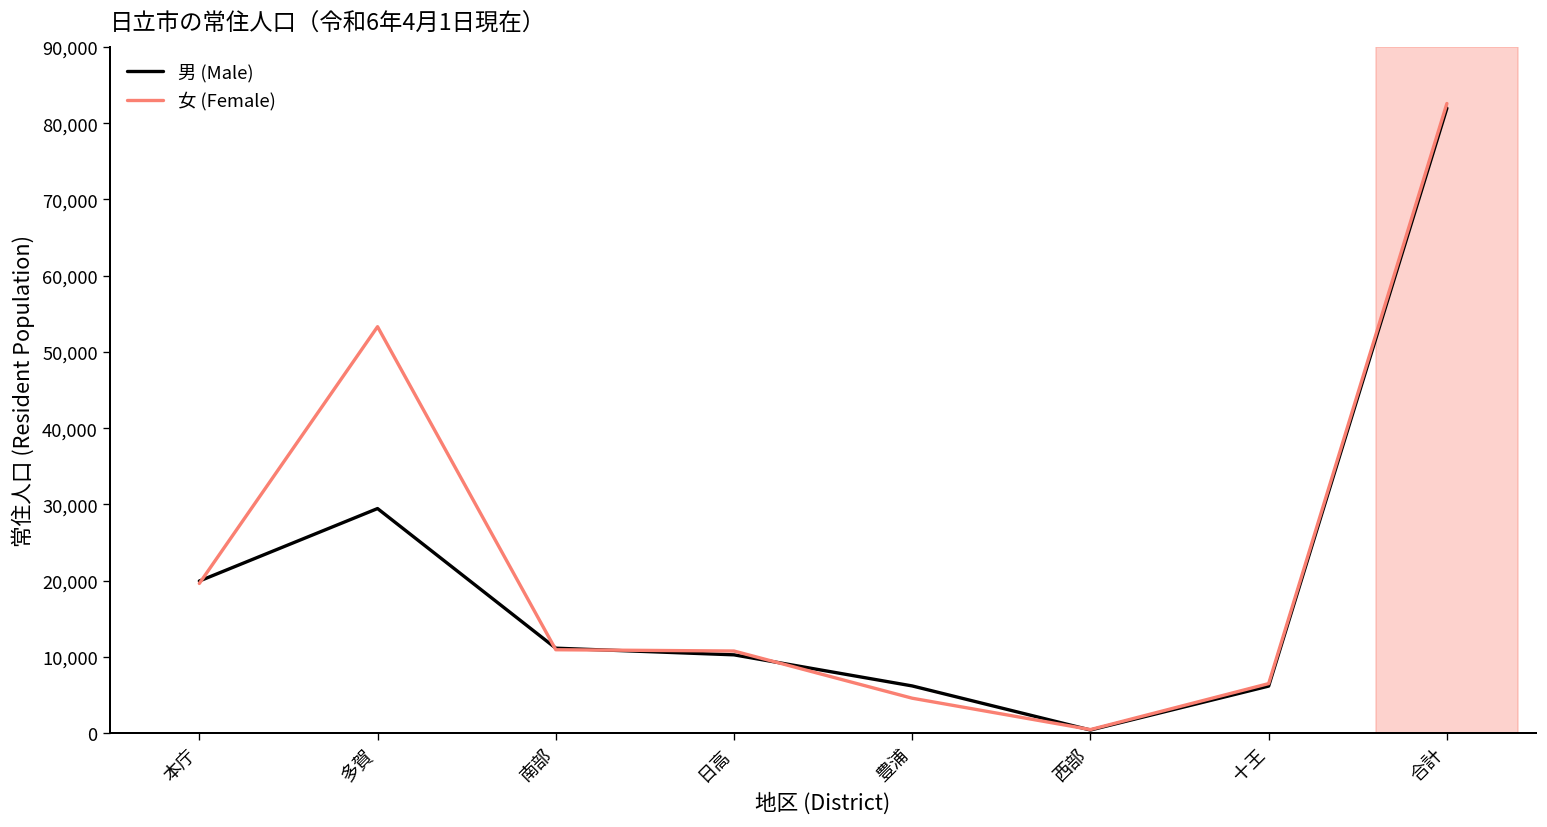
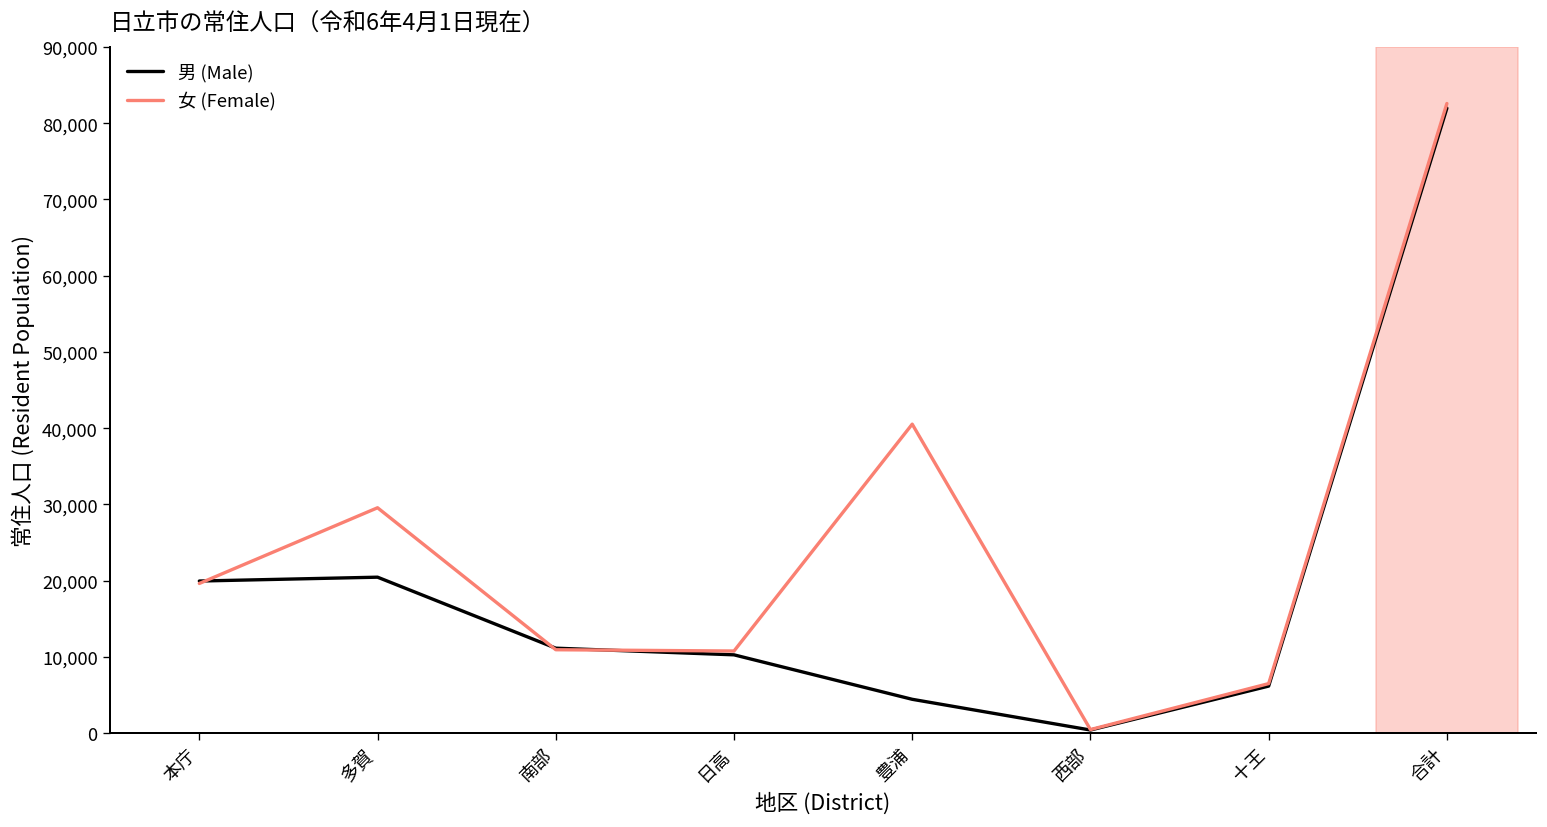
  {
    "男 (Male)": {
-     "多賀": "29,000",
+     "多賀": "20,000",
      "日高": "10,000",
-     "豊浦": "6,000",
+     "豊浦": "4,000",
      "合計": "82,000"
    },
    "女 (Female)": {
-     "多賀": "53,000",
+     "多賀": "30,000",
      "日高": "11,000",
-     "豊浦": "5,000",
+     "豊浦": "41,000",
      "合計": "83,000"
    }
  }
